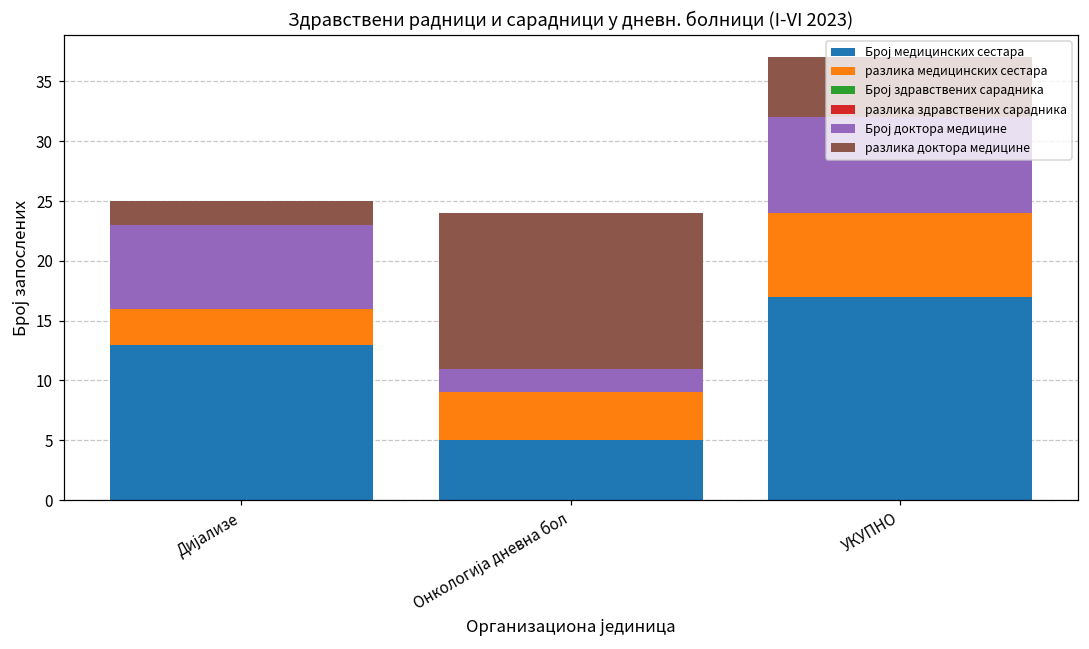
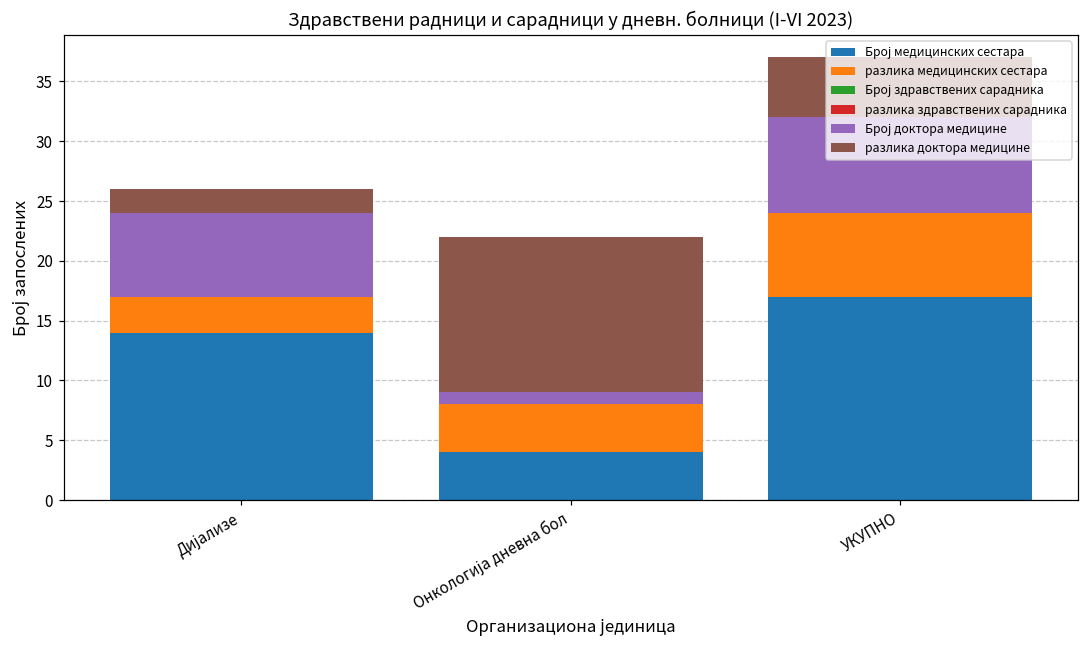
  {
    "Број медицинских сестара": {
-     "Дијализе": 13,
-     "Онкологија дневна бол": 5,
+     "Дијализе": 14,
+     "Онкологија дневна бол": 4,
      "УКУПНО": 17
    },
    "Број доктора медицине": {
      "Дијализе": 7,
-     "Онкологија дневна бол": 2
+     "Онкологија дневна бол": 1
    },
    "разлика доктора медицине": {
      "Дијализе": 2,
      "Онкологија дневна бол": 13
    }
  }
